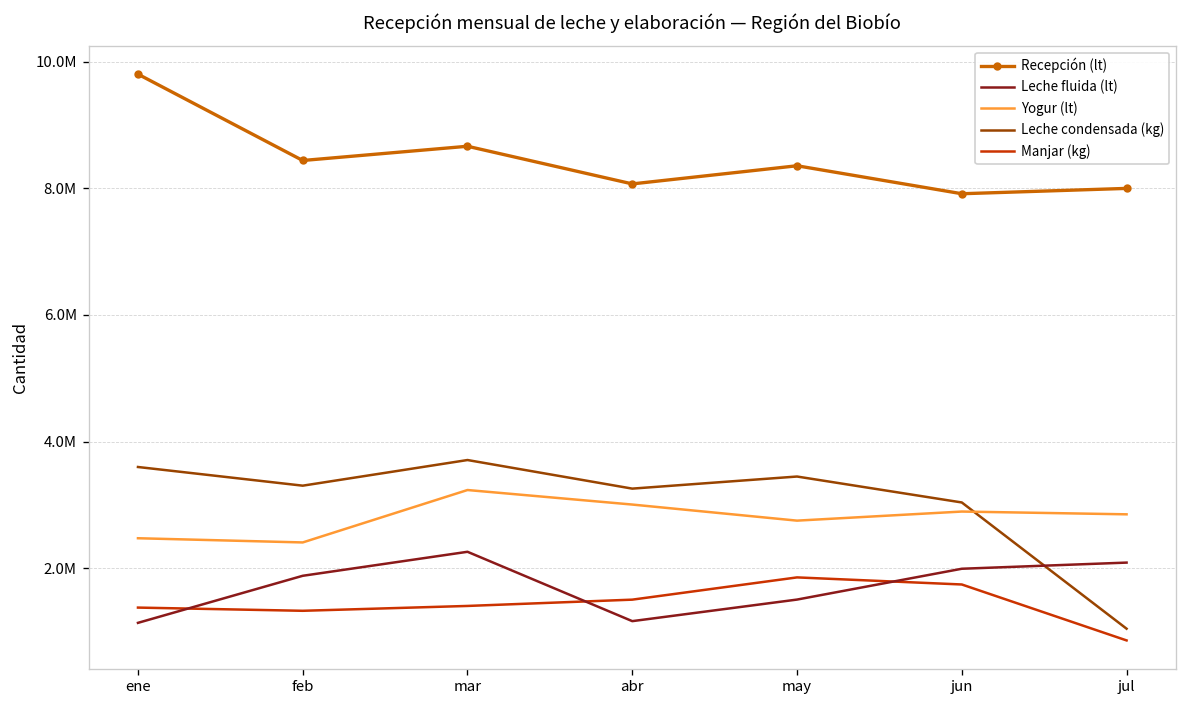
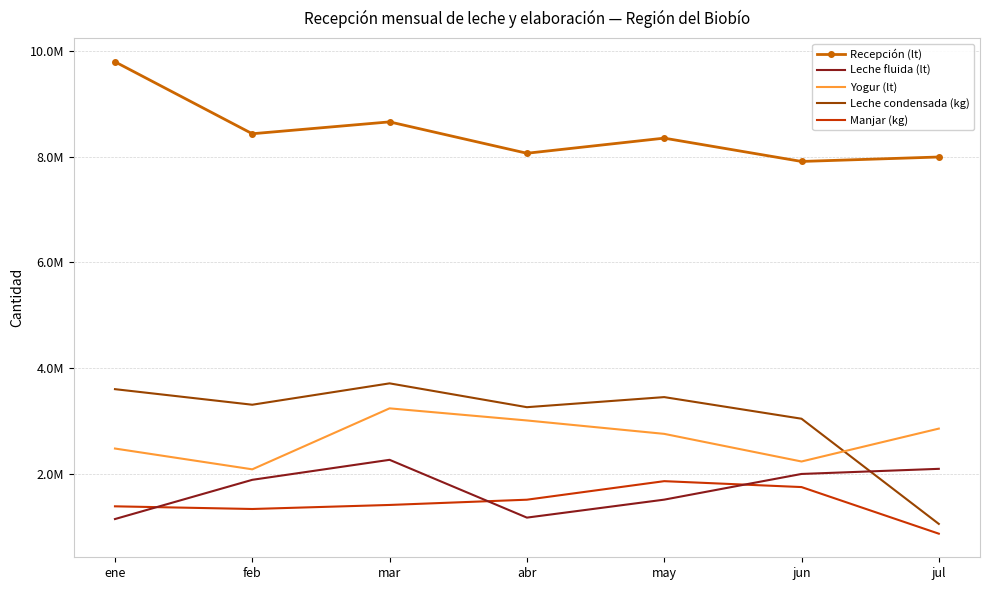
  {
    "Yogur (lt)": {
      "ene": 2500000,
-     "feb": 2400000,
+     "feb": 2100000,
      "mar": 3200000,
      "abr": 3000000,
      "may": 2800000,
-     "jun": 2900000,
+     "jun": 2200000,
      "jul": 2900000
    }
  }
